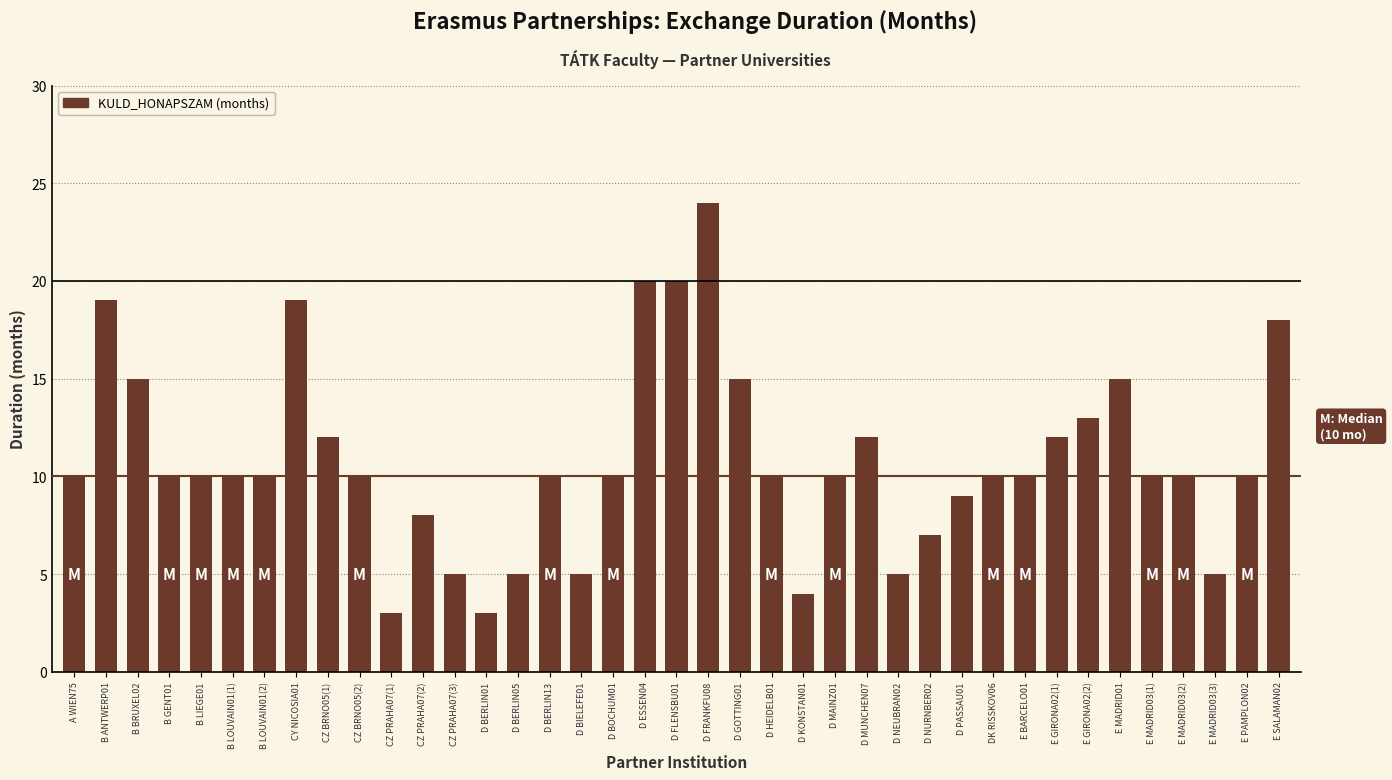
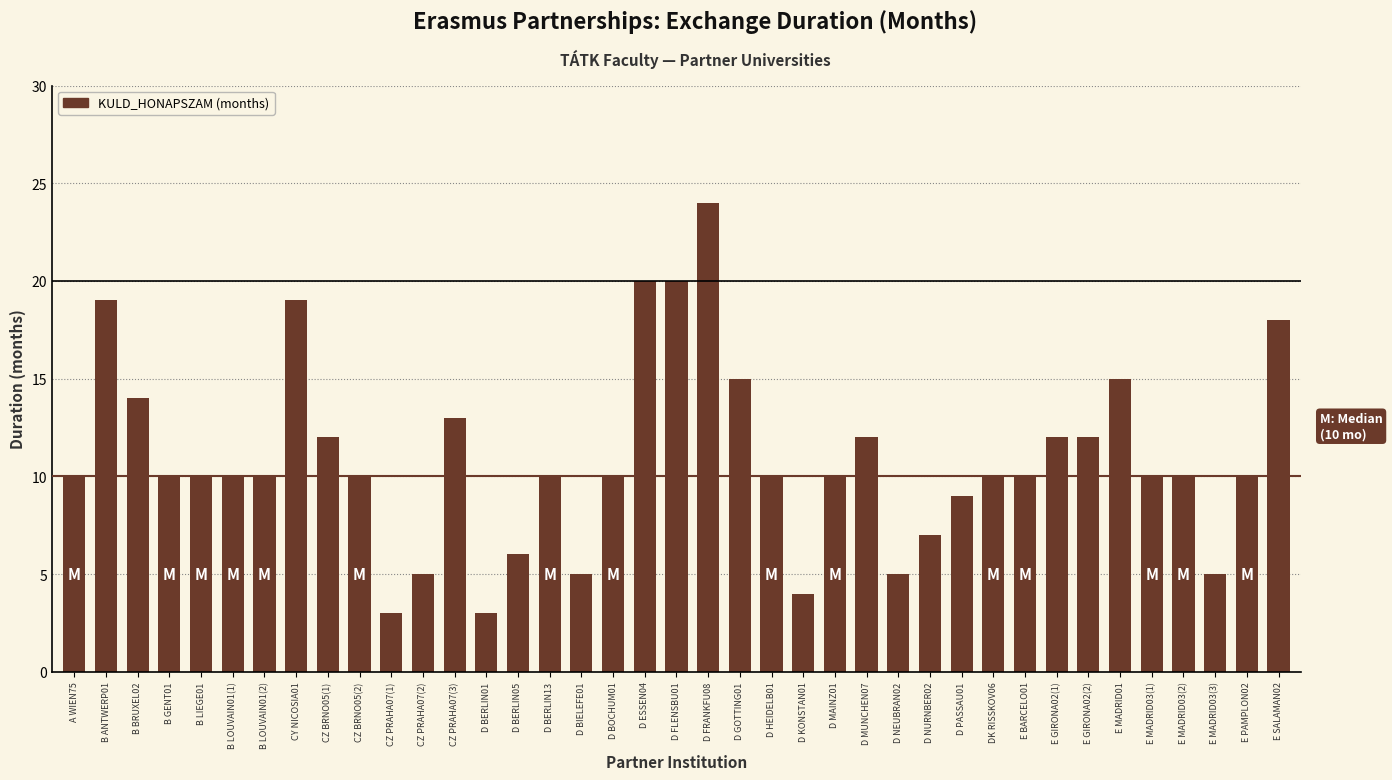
  {
    "A WIEN75": 10,
    "B ANTWERP01": 19,
-   "B BRUXEL02": 15,
+   "B BRUXEL02": 14,
    "B GENT01": 10,
    "B LIEGE01": 10,
    "B LOUVAIN01(1)": 10,
    "B LOUVAIN01(2)": 10,
    "CY NICOSIA01": 19,
    "CZ BRNO05(1)": 12,
    "CZ BRNO05(2)": 10,
    "CZ PRAHA07(1)": 3,
-   "CZ PRAHA07(2)": 8,
-   "CZ PRAHA07(3)": 5,
+   "CZ PRAHA07(2)": 5,
+   "CZ PRAHA07(3)": 13,
    "D BERLIN01": 3,
-   "D BERLIN05": 5,
+   "D BERLIN05": 6,
    "D BERLIN13": 10,
    "D BIELEFE01": 5,
    "D BOCHUM01": 10,
    "D ESSEN04": 20,
    "D FLENSBU01": 20,
    "D FRANKFU08": 24,
    "D GOTTING01": 15,
    "D HEIDELB01": 10,
    "D KONSTAN01": 4,
    "D MAINZ01": 10,
    "D MUNCHEN07": 12,
    "D NEUBRAN02": 5,
    "D NURNBER02": 7,
    "D PASSAU01": 9,
    "DK RISSKOV06": 10,
    "E BARCELO01": 10,
    "E GIRONA02(1)": 12,
-   "E GIRONA02(2)": 13,
+   "E GIRONA02(2)": 12,
    "E MADRID01": 15,
    "E MADRID03(1)": 10,
    "E MADRID03(2)": 10,
    "E MADRID03(3)": 5,
    "E PAMPLON02": 10,
    "E SALAMAN02": 18
  }
